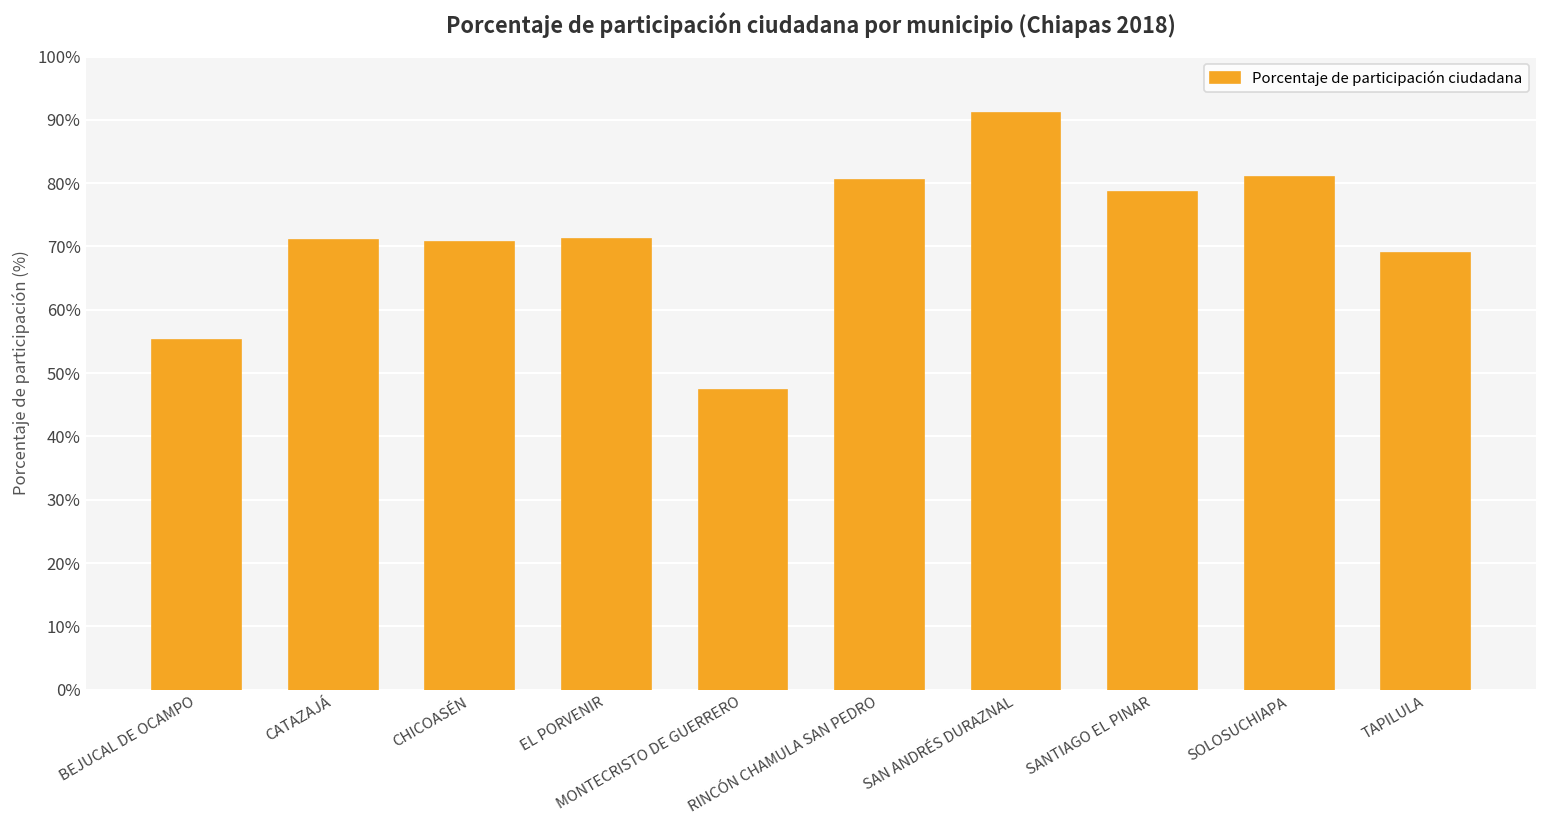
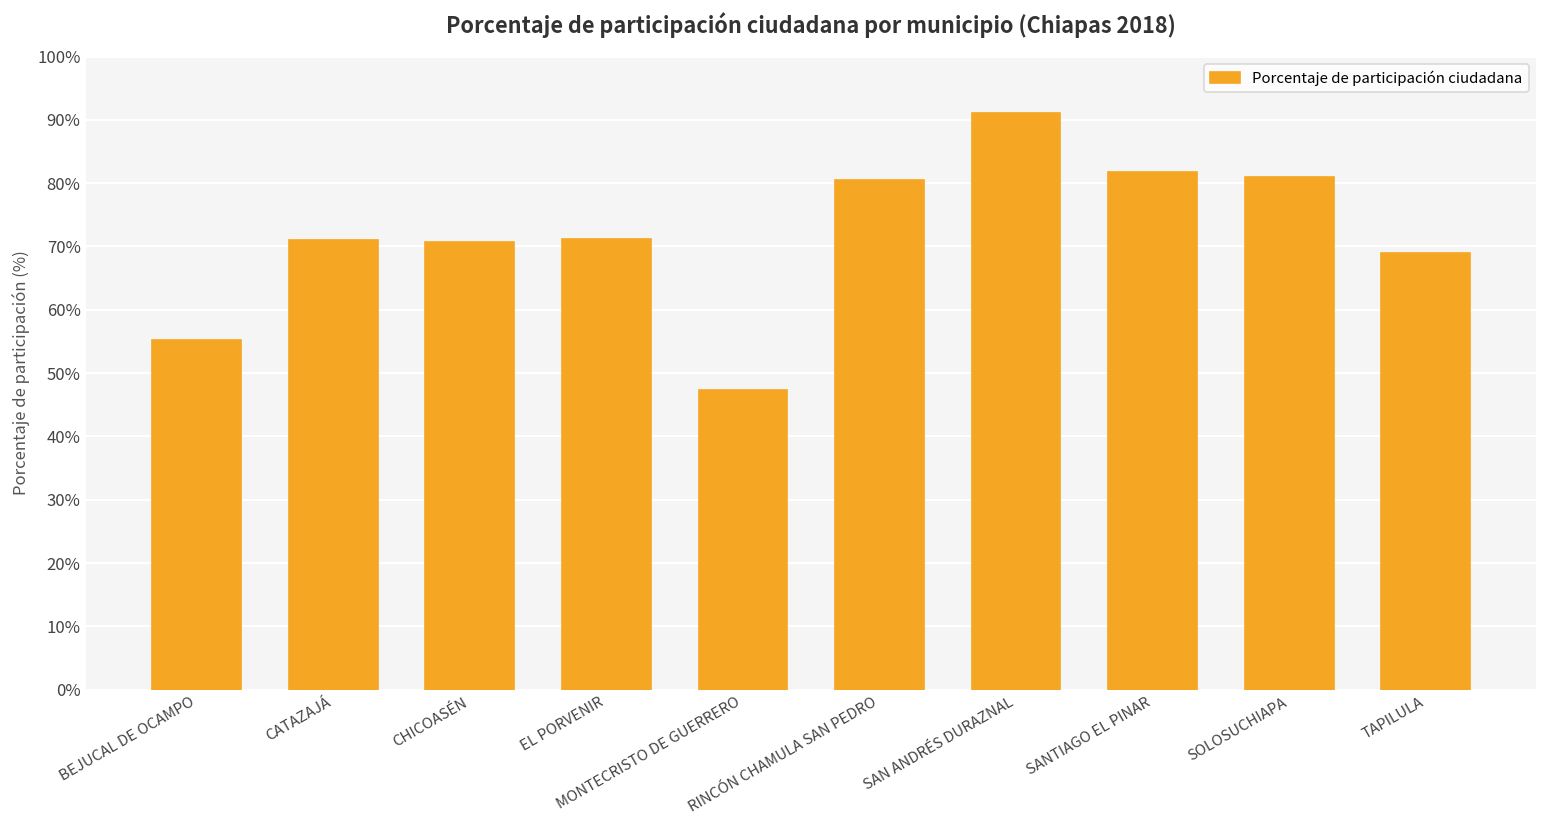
  {
    "BEJUCAL DE OCAMPO": "55%",
    "CATAZAJÁ": "71%",
    "CHICOASÉN": "71%",
    "EL PORVENIR": "71%",
    "MONTECRISTO DE GUERRERO": "47%",
    "RINCÓN CHAMULA SAN PEDRO": "80%",
    "SAN ANDRÉS DURAZNAL": "91%",
-   "SANTIAGO EL PINAR": "79%",
+   "SANTIAGO EL PINAR": "82%",
    "SOLOSUCHIAPA": "81%",
    "TAPILULA": "69%"
  }
